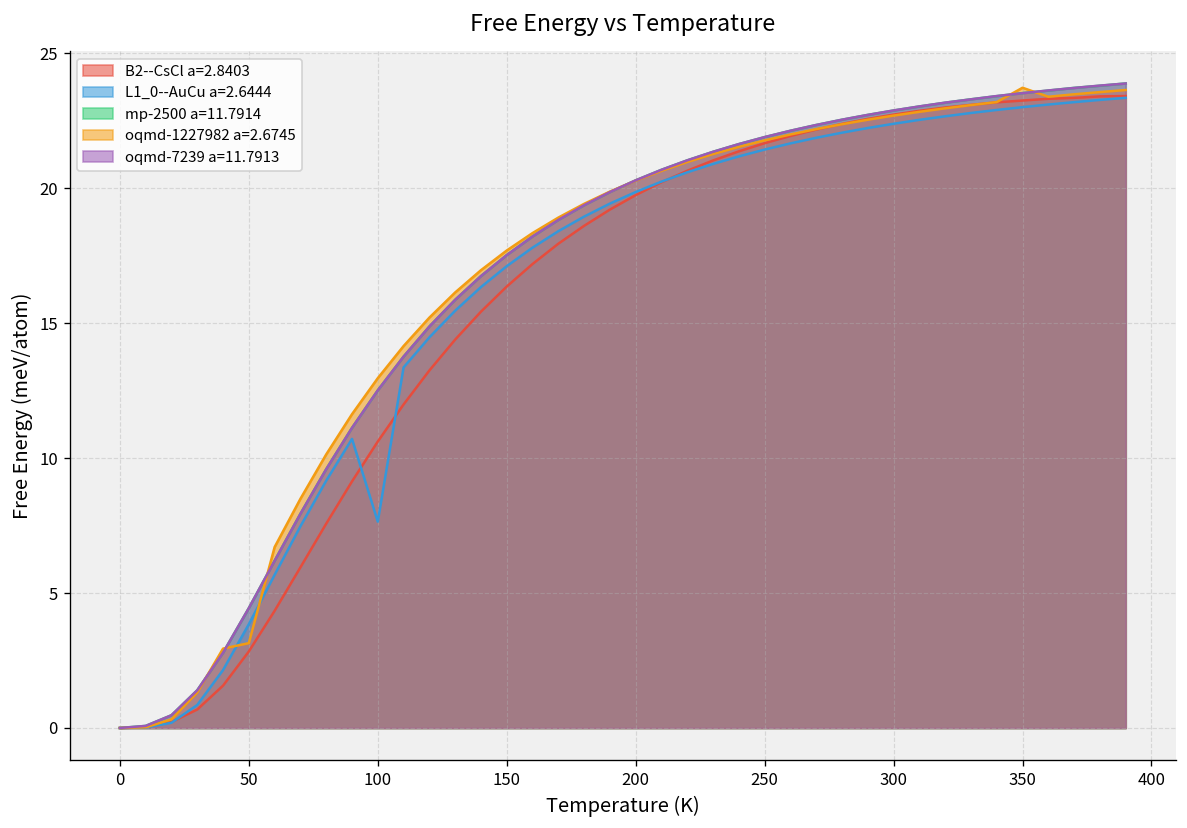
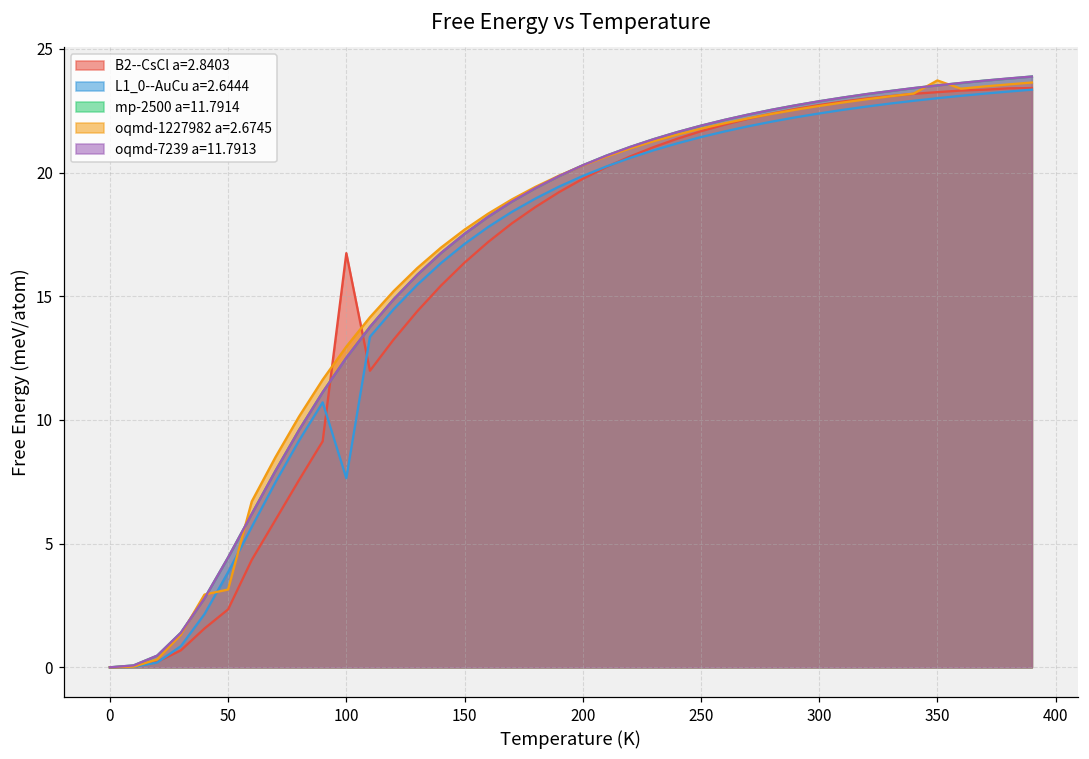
  {
    "B2--CsCl a=2.8403": {
-     "50": 2.8,
-     "100": 10.6,
+     "50": 2.3,
+     "100": 16.7,
      "150": 16.4,
      "200": 19.7,
      "350": 23.3
    },
    "L1_0--AuCu a=2.6444": {
      "50": 3.8,
      "100": 7.6,
      "150": 17.1,
      "200": 19.9,
      "250": 21.4,
      "300": 22.4,
      "350": 23.0
    },
    "oqmd-1227982 a=2.6745": {
      "50": 3.1,
      "100": 13.0,
      "150": 17.7,
      "350": 23.7
    }
  }
